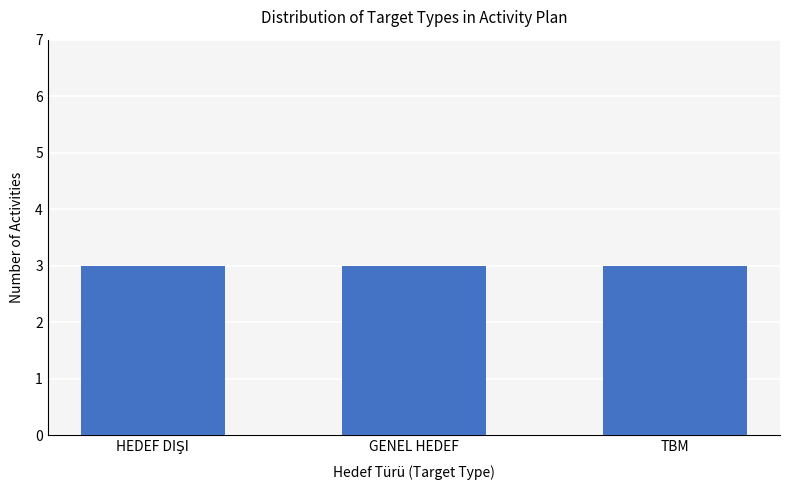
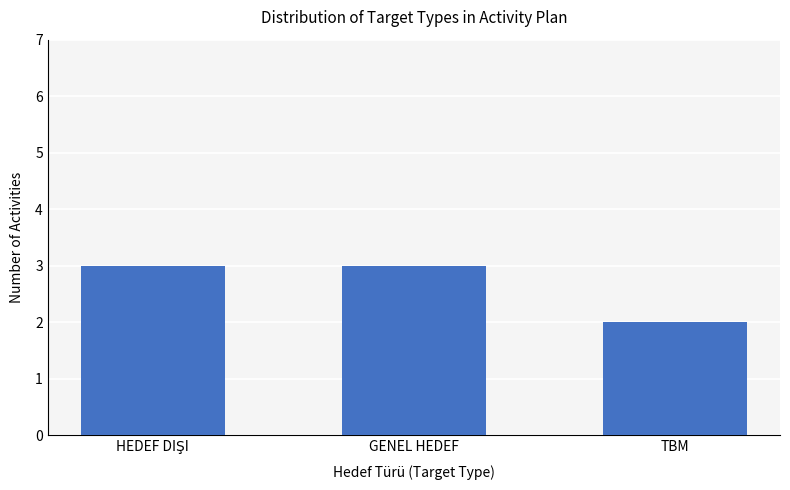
  {
    "HEDEF DIŞI": 3,
    "GENEL HEDEF": 3,
-   "TBM": 3
+   "TBM": 2
  }
